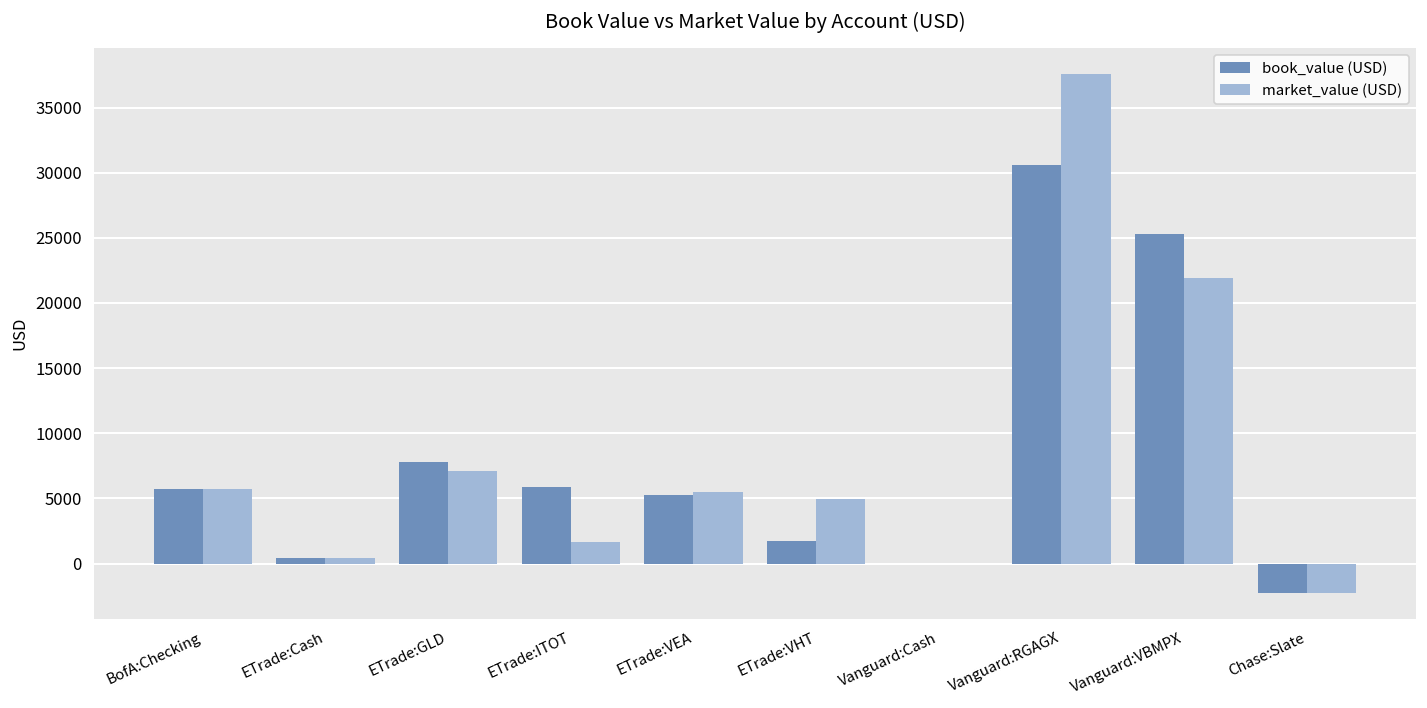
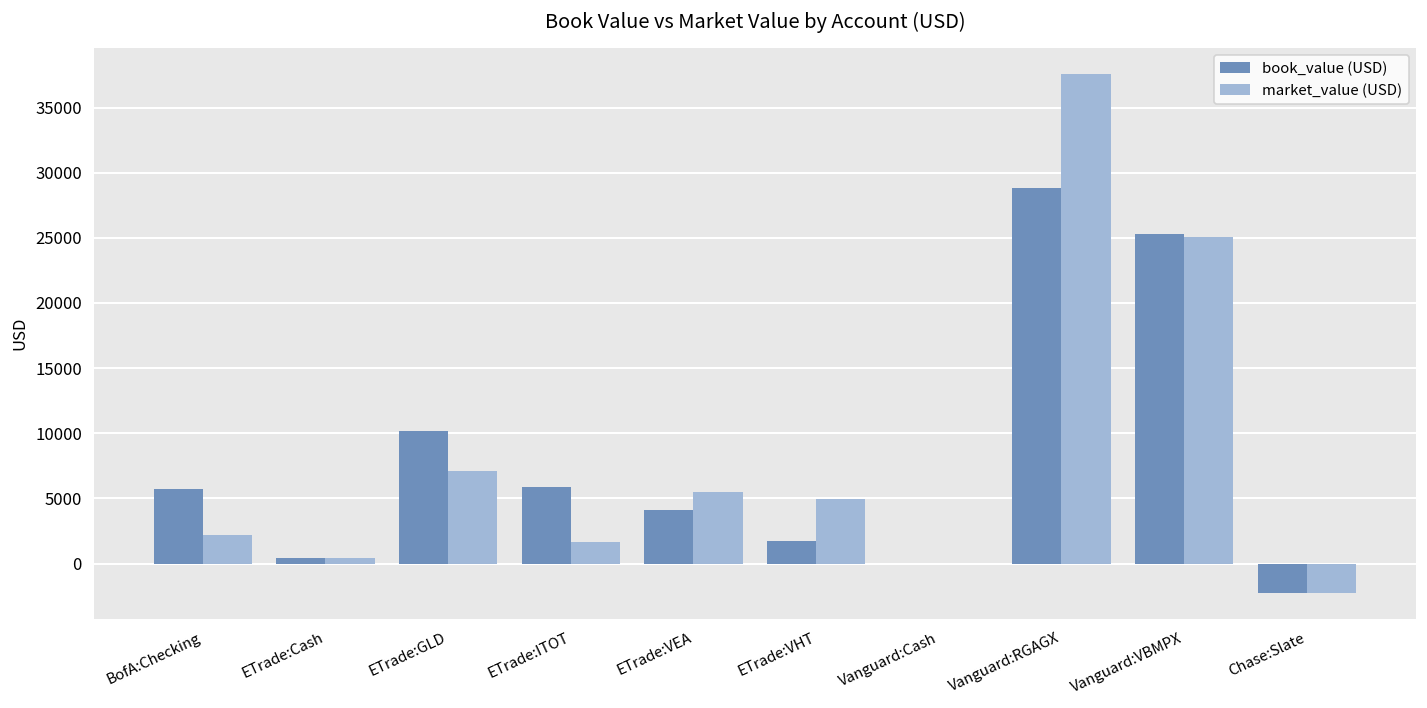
  {
    "book_value (USD)": {
      "BofA:Checking": 5700,
      "ETrade:Cash": 400,
-     "ETrade:GLD": 7800,
+     "ETrade:GLD": 10200,
      "ETrade:ITOT": 5800,
-     "ETrade:VEA": 5200,
+     "ETrade:VEA": 4100,
      "ETrade:VHT": 1700,
-     "Vanguard:RGAGX": 30600,
+     "Vanguard:RGAGX": 28800,
      "Vanguard:VBMPX": 25300,
      "Chase:Slate": -2300
    },
    "market_value (USD)": {
-     "BofA:Checking": 5700,
+     "BofA:Checking": 2200,
      "ETrade:Cash": 400,
      "ETrade:GLD": 7100,
      "ETrade:ITOT": 1700,
      "ETrade:VEA": 5500,
      "ETrade:VHT": 4900,
      "Vanguard:RGAGX": 37600,
-     "Vanguard:VBMPX": 21900,
+     "Vanguard:VBMPX": 25000,
      "Chase:Slate": -2300
    }
  }
